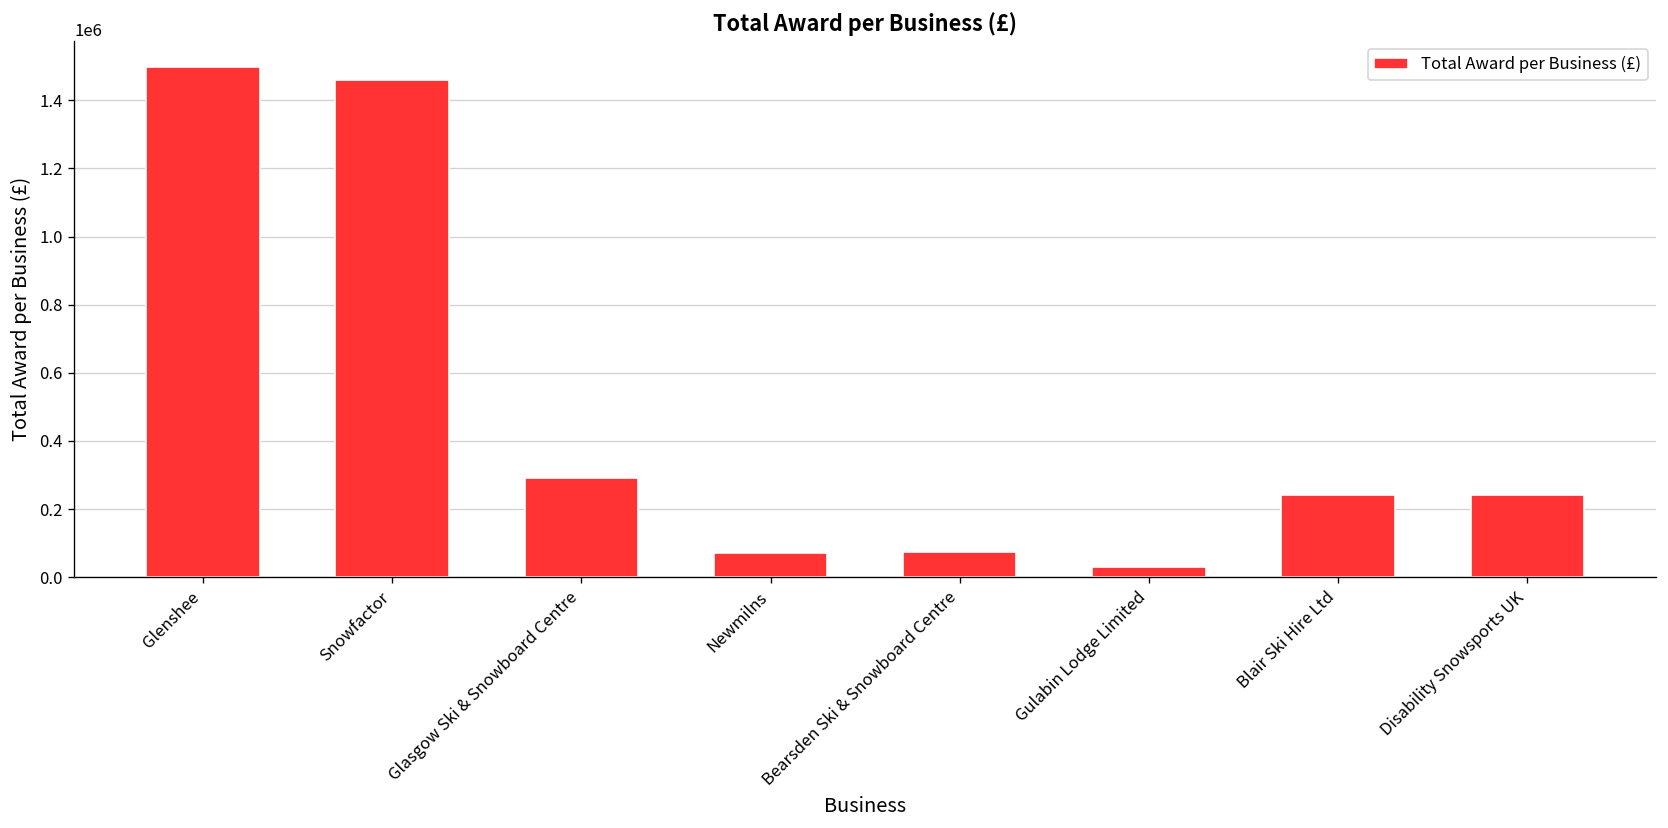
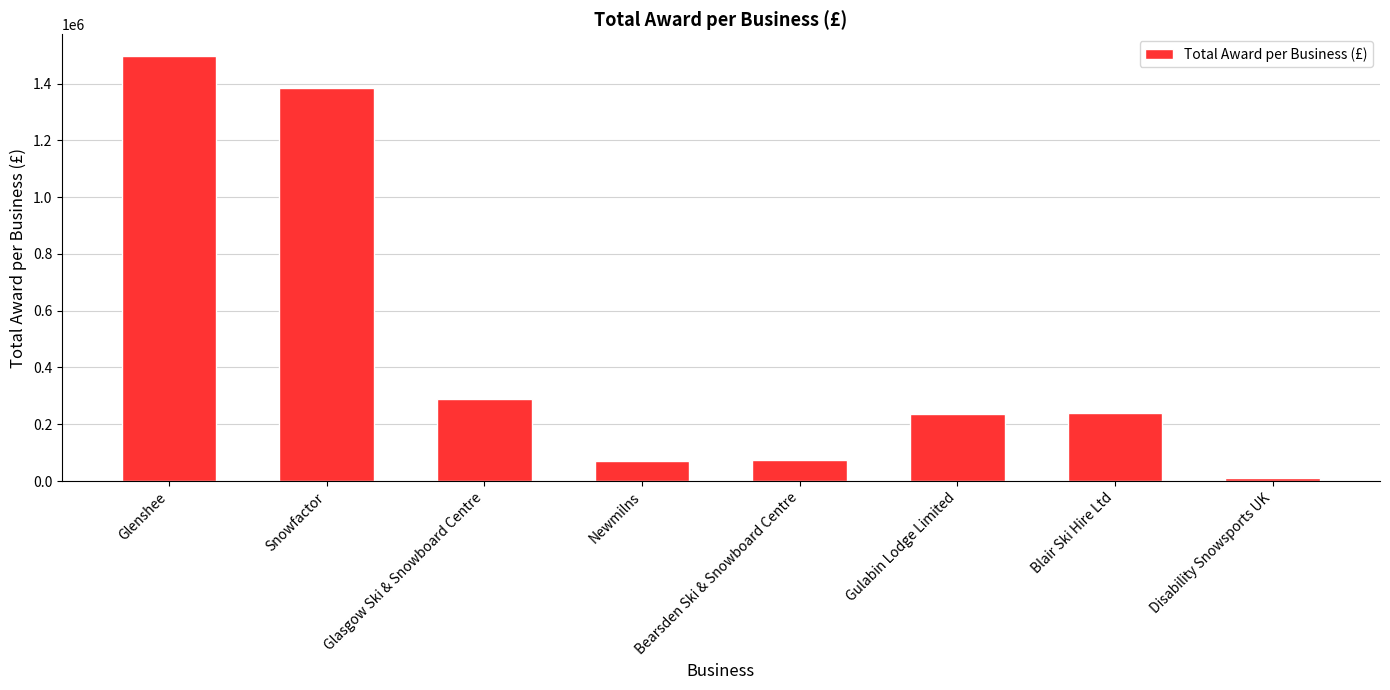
  {
    "Glenshee": 1500000,
-   "Snowfactor": 1460000,
+   "Snowfactor": 1380000,
    "Glasgow Ski & Snowboard Centre": 290000,
    "Newmilns": 70000,
    "Bearsden Ski & Snowboard Centre": 80000,
-   "Gulabin Lodge Limited": 30000,
+   "Gulabin Lodge Limited": 240000,
    "Blair Ski Hire Ltd": 240000,
-   "Disability Snowsports UK": 240000
+   "Disability Snowsports UK": 10000
  }
